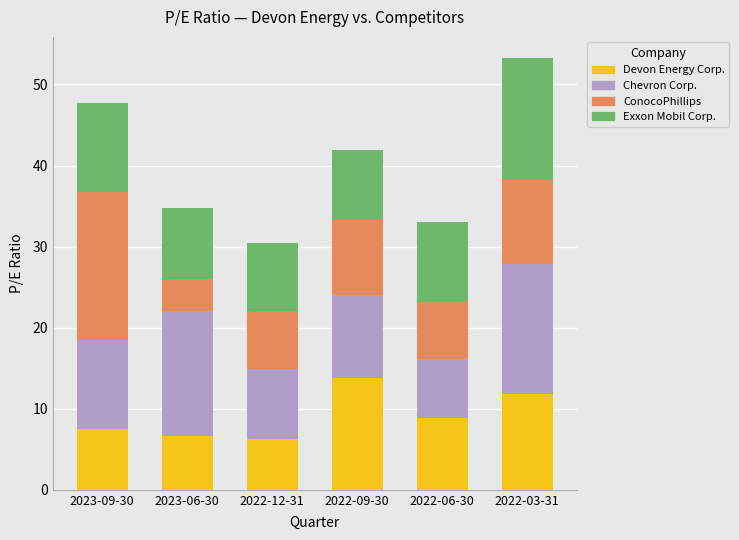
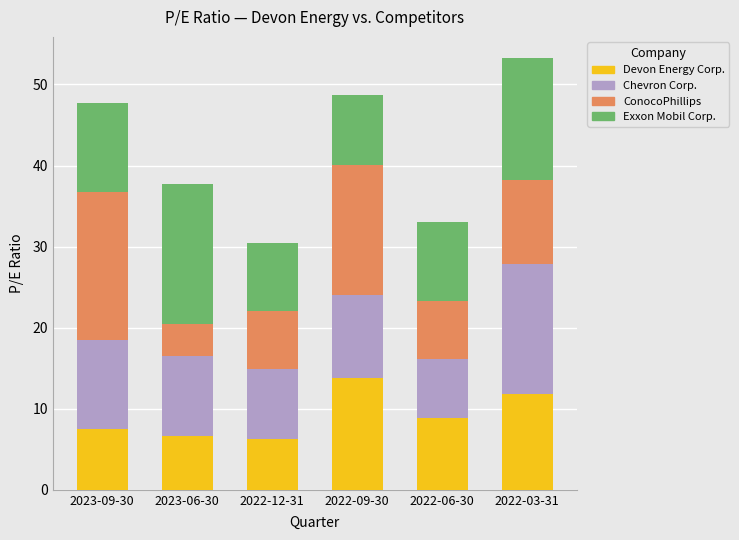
  {
    "Devon Energy Corp.": {
      "2023-09-30": 7,
      "2023-06-30": 7,
      "2022-12-31": 6,
      "2022-09-30": 14,
      "2022-06-30": 9,
      "2022-03-31": 12
    },
    "Chevron Corp.": {
      "2023-09-30": 11,
-     "2023-06-30": 15,
+     "2023-06-30": 10,
      "2022-12-31": 9,
      "2022-09-30": 10,
      "2022-06-30": 7,
      "2022-03-31": 16
    },
    "ConocoPhillips": {
      "2023-09-30": 18,
      "2023-06-30": 4,
      "2022-12-31": 7,
-     "2022-09-30": 9,
+     "2022-09-30": 16,
      "2022-06-30": 7,
      "2022-03-31": 10
    },
    "Exxon Mobil Corp.": {
      "2023-09-30": 11,
-     "2023-06-30": 9,
+     "2023-06-30": 17,
      "2022-12-31": 8,
      "2022-09-30": 9,
      "2022-06-30": 10,
      "2022-03-31": 15
    }
  }
